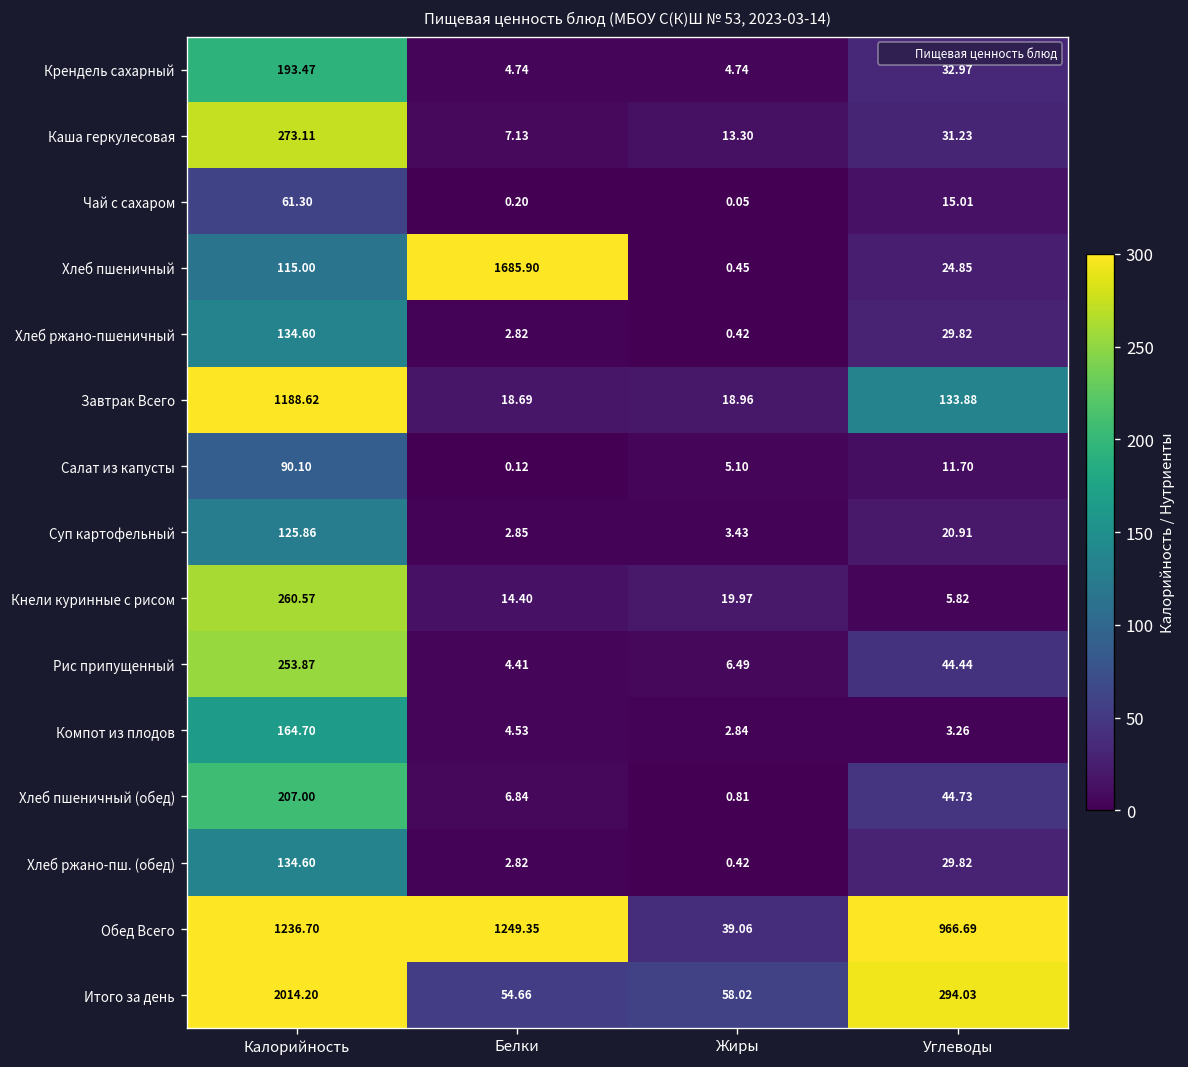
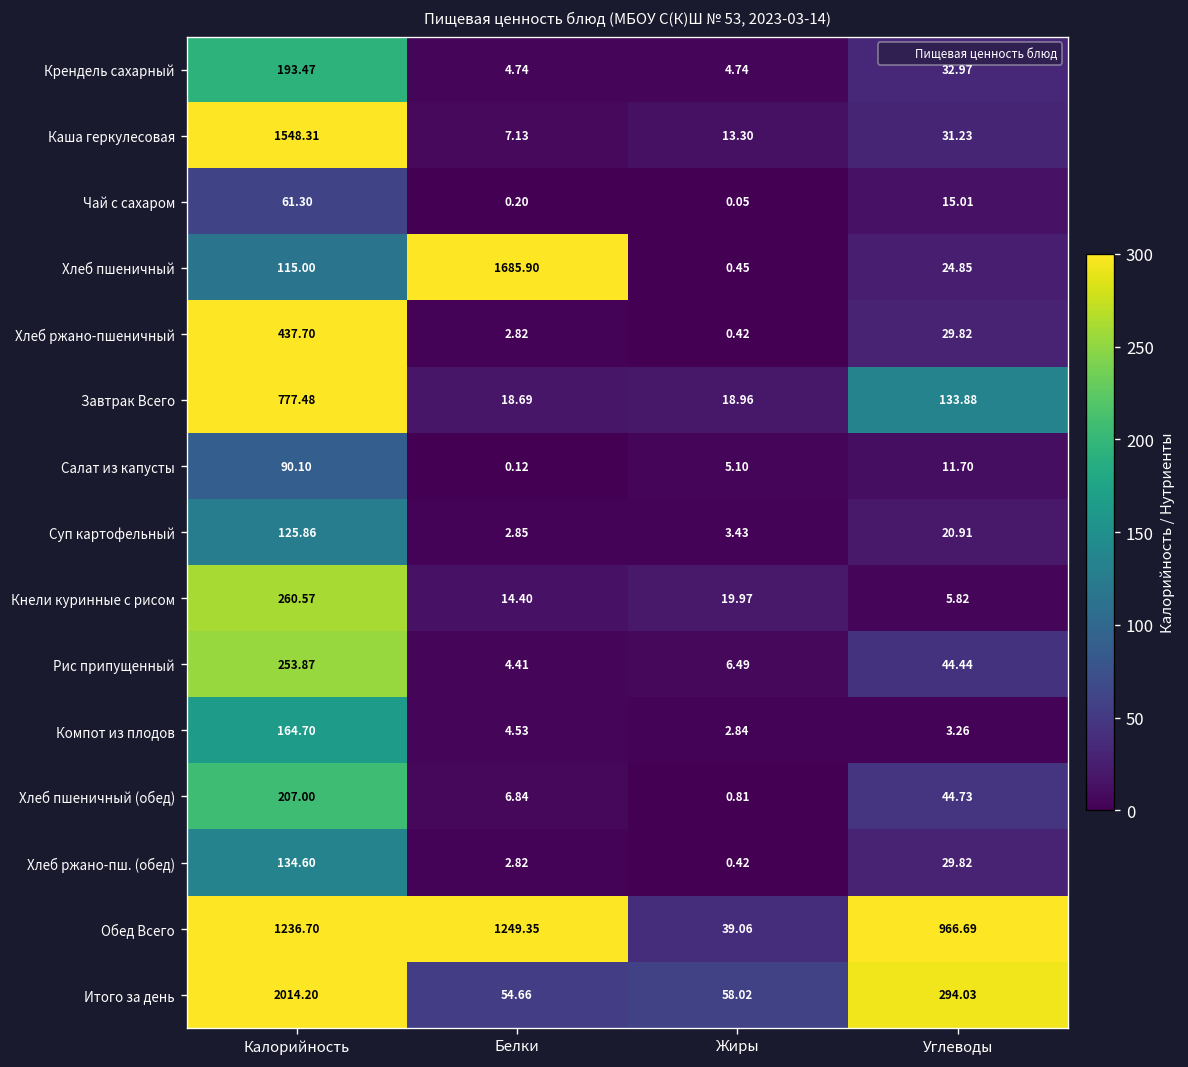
  {
    "Крендель сахарный": {
      "Калорийность": 193.47,
      "Белки": 4.74,
      "Жиры": 4.74
    },
    "Каша геркулесовая": {
-     "Калорийность": 273.11,
+     "Калорийность": 1548.31,
      "Белки": 7.13,
      "Жиры": 13.30,
      "Углеводы": 31.23
    },
    "Чай с сахаром": {
      "Калорийность": 61.30,
      "Белки": 0.20,
      "Жиры": 0.05,
      "Углеводы": 15.01
    },
    "Хлеб пшеничный": {
      "Калорийность": 115.00,
      "Белки": 1685.90,
      "Жиры": 0.45,
      "Углеводы": 24.85
    },
    "Хлеб ржано-пшеничный": {
-     "Калорийность": 134.60,
+     "Калорийность": 437.70,
      "Белки": 2.82,
      "Жиры": 0.42,
      "Углеводы": 29.82
    },
    "Завтрак Всего": {
-     "Калорийность": 1188.62,
+     "Калорийность": 777.48,
      "Белки": 18.69,
      "Жиры": 18.96,
      "Углеводы": 133.88
    },
    "Салат из капусты": {
      "Калорийность": 90.10,
      "Белки": 0.12,
      "Жиры": 5.10,
      "Углеводы": 11.70
    },
    "Суп картофельный": {
      "Калорийность": 125.86,
      "Белки": 2.85,
      "Жиры": 3.43,
      "Углеводы": 20.91
    },
    "Кнели куринные с рисом": {
      "Калорийность": 260.57,
      "Белки": 14.40,
      "Жиры": 19.97,
      "Углеводы": 5.82
    },
    "Рис припущенный": {
      "Калорийность": 253.87,
      "Белки": 4.41,
      "Жиры": 6.49,
      "Углеводы": 44.44
    },
    "Компот из плодов": {
      "Калорийность": 164.70,
      "Белки": 4.53,
      "Жиры": 2.84,
      "Углеводы": 3.26
    },
    "Хлеб пшеничный (обед)": {
      "Калорийность": 207.00,
      "Белки": 6.84,
      "Жиры": 0.81,
      "Углеводы": 44.73
    },
    "Хлеб ржано-пш. (обед)": {
      "Калорийность": 134.60,
      "Белки": 2.82,
      "Жиры": 0.42,
      "Углеводы": 29.82
    },
    "Обед Всего": {
      "Калорийность": 1236.70,
      "Белки": 1249.35,
      "Жиры": 39.06,
      "Углеводы": 966.69
    },
    "Итого за день": {
      "Калорийность": 2014.20,
      "Белки": 54.66,
      "Жиры": 58.02,
      "Углеводы": 294.03
    }
  }
